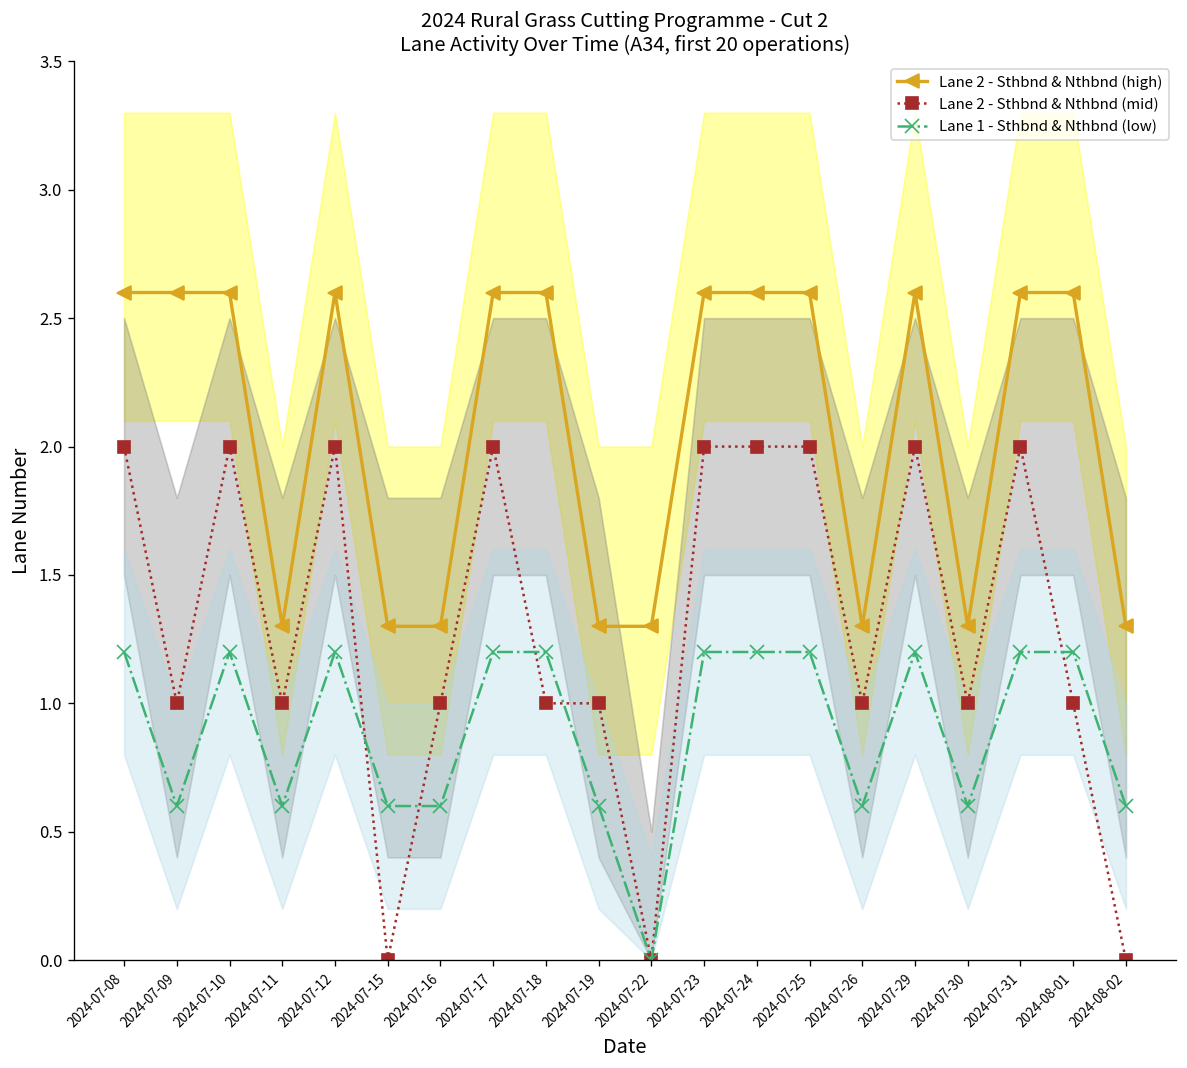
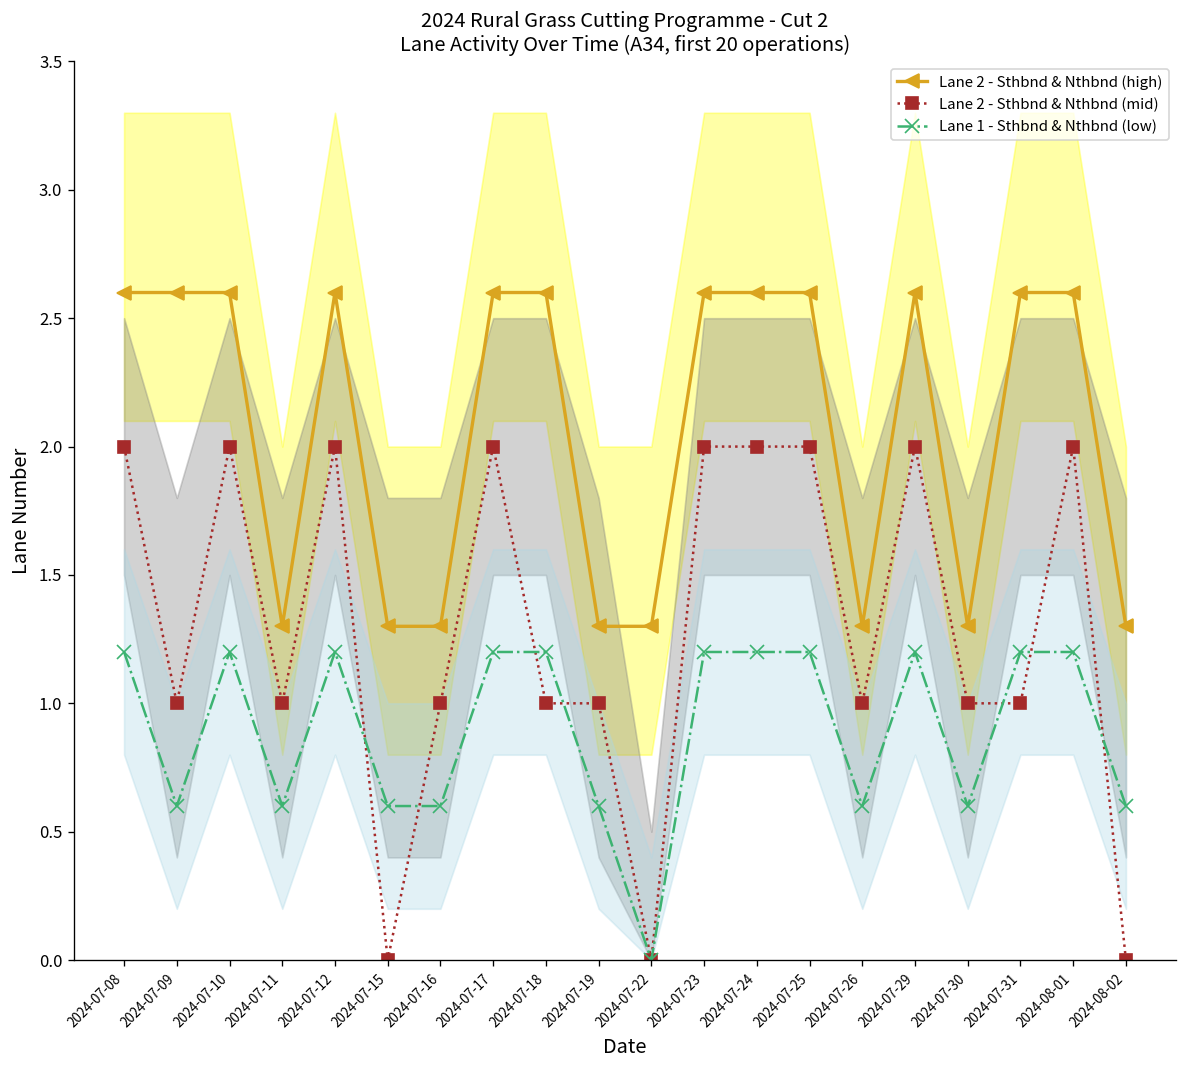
  {
    "Lane 2 - Sthbnd & Nthbnd (high)": {
      "2024-07-08": 2.60,
      "2024-07-09": 2.60,
      "2024-07-10": 2.60,
      "2024-07-11": 1.30,
      "2024-07-12": 2.60,
      "2024-07-15": 1.30,
      "2024-07-16": 1.30,
      "2024-07-17": 2.60,
      "2024-07-18": 2.60,
      "2024-07-19": 1.30,
      "2024-07-22": 1.30,
      "2024-07-23": 2.60,
      "2024-07-24": 2.60,
      "2024-07-25": 2.60,
      "2024-07-26": 1.30,
      "2024-07-29": 2.60,
      "2024-07-30": 1.30,
      "2024-07-31": 2.60,
      "2024-08-01": 2.60,
      "2024-08-02": 1.30
    },
    "Lane 2 - Sthbnd & Nthbnd (mid)": {
      "2024-07-08": 2,
      "2024-07-10": 2,
      "2024-07-12": 2,
      "2024-07-15": 0,
      "2024-07-17": 2,
      "2024-07-18": 1,
      "2024-07-23": 2,
      "2024-07-24": 2,
      "2024-07-25": 2,
      "2024-07-29": 2,
-     "2024-07-31": 2,
-     "2024-08-01": 1,
+     "2024-07-31": 1,
+     "2024-08-01": 2,
      "2024-08-02": 0
    },
    "Lane 1 - Sthbnd & Nthbnd (low)": {
      "2024-07-08": 1.20,
      "2024-07-09": 0.60,
      "2024-07-10": 1.20,
      "2024-07-11": 0.60,
      "2024-07-12": 1.20,
      "2024-07-15": 0.60,
      "2024-07-16": 0.60,
      "2024-07-17": 1.20,
      "2024-07-18": 1.20,
      "2024-07-19": 0.60,
      "2024-07-23": 1.20,
      "2024-07-24": 1.20,
      "2024-07-25": 1.20,
      "2024-07-26": 0.60,
      "2024-07-29": 1.20,
      "2024-07-30": 0.60,
      "2024-07-31": 1.20,
      "2024-08-01": 1.20,
      "2024-08-02": 0.60
    }
  }
